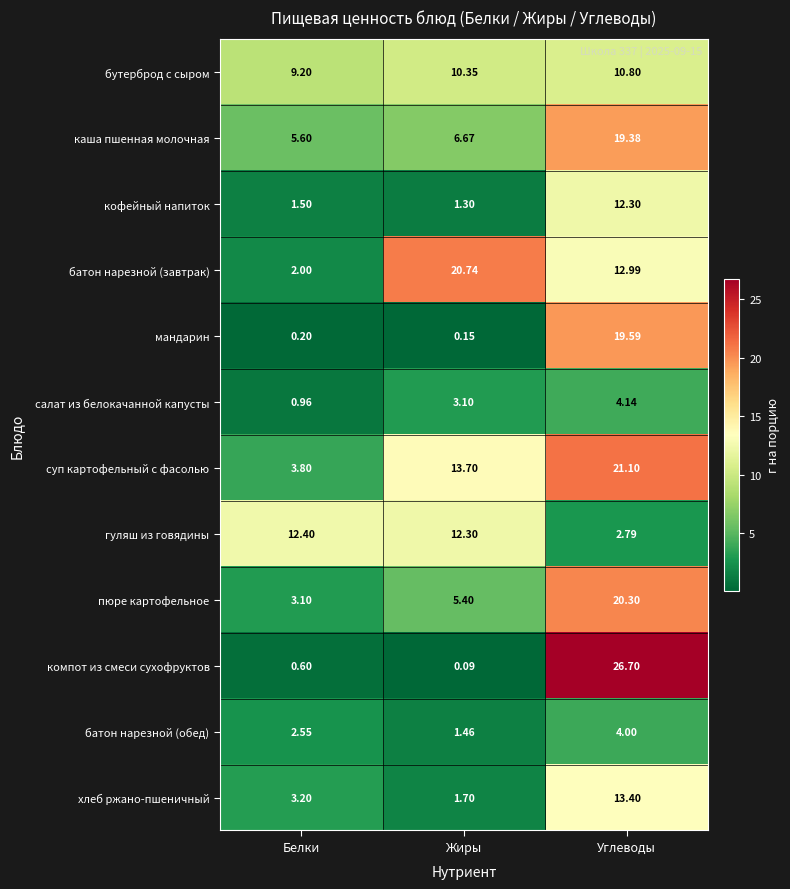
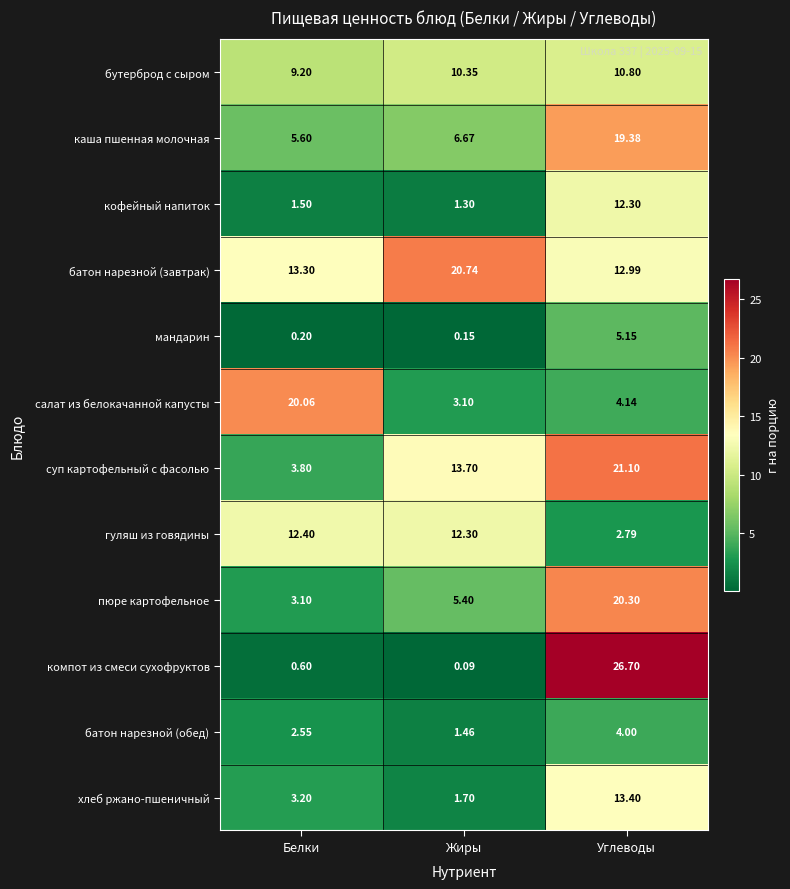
  {
    "бутерброд с сыром": {
      "Белки": 9.20,
      "Жиры": 10.35
    },
    "каша пшенная молочная": {
      "Белки": 5.60,
      "Жиры": 6.67,
      "Углеводы": 19.38
    },
    "кофейный напиток": {
      "Белки": 1.50,
      "Жиры": 1.30,
      "Углеводы": 12.30
    },
    "батон нарезной (завтрак)": {
-     "Белки": 2.00,
+     "Белки": 13.30,
      "Жиры": 20.74,
      "Углеводы": 12.99
    },
    "мандарин": {
      "Белки": 0.20,
      "Жиры": 0.15,
-     "Углеводы": 19.59
+     "Углеводы": 5.15
    },
    "салат из белокачанной капусты": {
-     "Белки": 0.96,
+     "Белки": 20.06,
      "Жиры": 3.10,
      "Углеводы": 4.14
    },
    "суп картофельный с фасолью": {
      "Белки": 3.80,
      "Жиры": 13.70,
      "Углеводы": 21.10
    },
    "гуляш из говядины": {
      "Белки": 12.40,
      "Жиры": 12.30,
      "Углеводы": 2.79
    },
    "пюре картофельное": {
      "Белки": 3.10,
      "Жиры": 5.40,
      "Углеводы": 20.30
    },
    "компот из смеси сухофруктов": {
      "Белки": 0.60,
      "Жиры": 0.09,
      "Углеводы": 26.70
    },
    "батон нарезной (обед)": {
      "Белки": 2.55,
      "Жиры": 1.46,
      "Углеводы": 4.00
    },
    "хлеб ржано-пшеничный": {
      "Белки": 3.20,
      "Жиры": 1.70,
      "Углеводы": 13.40
    }
  }
